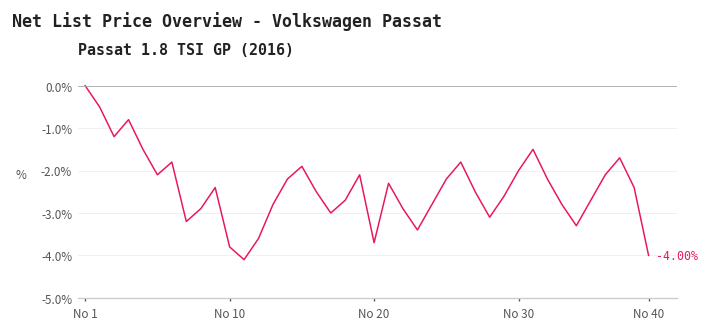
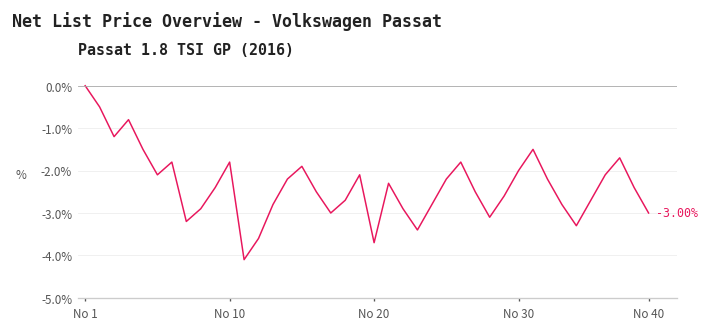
  {
-   "No 10": "-3.8%",
-   "No 40": "-4.00%"
+   "No 10": "-1.8%",
+   "No 40": "-3.00%"
  }
